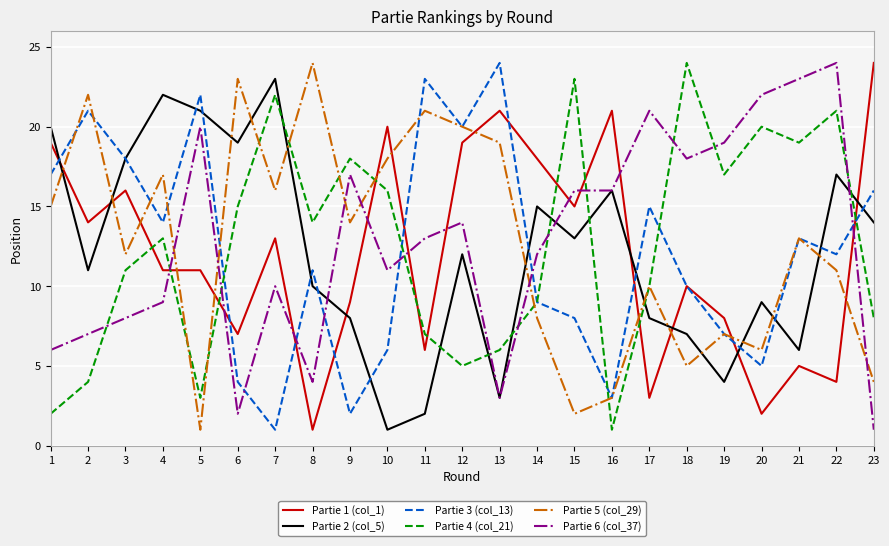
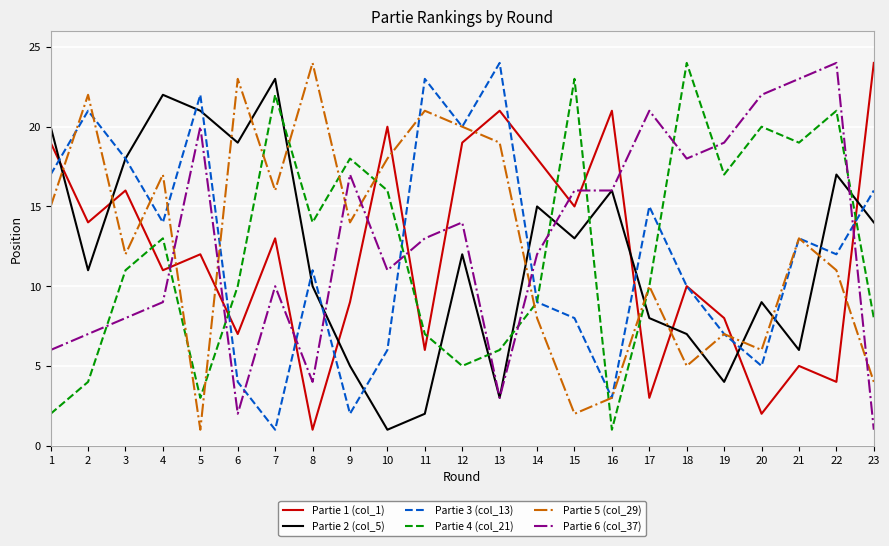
  {
    "Partie 1 (col_1)": {
      "1": 19,
      "2": 14,
      "3": 16,
      "4": 11,
-     "5": 11,
+     "5": 12,
      "6": 7,
      "7": 13,
      "8": 1,
      "9": 9,
      "10": 20,
      "11": 6,
      "12": 19,
      "13": 21,
      "14": 18,
      "15": 15,
      "16": 21,
      "17": 3,
      "19": 8,
      "20": 2,
      "21": 5,
      "22": 4,
      "23": 24
    },
    "Partie 2 (col_5)": {
      "1": 20,
      "2": 11,
      "4": 22,
      "5": 21,
      "6": 19,
      "7": 23,
      "8": 10,
-     "9": 8,
+     "9": 5,
      "10": 1,
      "11": 2,
      "12": 12,
      "14": 15,
      "15": 13,
      "17": 8,
      "18": 7,
      "19": 4,
      "20": 9,
      "21": 6,
      "22": 17,
      "23": 14
    },
    "Partie 3 (col_13)": {
      "1": 17,
      "2": 21,
      "4": 14,
      "5": 22,
      "6": 4,
      "7": 1,
      "8": 11,
      "9": 2,
      "10": 6,
      "11": 23,
      "13": 24,
      "15": 8,
      "17": 15,
      "20": 5,
      "22": 12,
      "23": 16
    },
    "Partie 4 (col_21)": {
      "1": 2,
      "2": 4,
      "3": 11,
      "4": 13,
      "5": 3,
-     "6": 15,
+     "6": 10,
      "7": 22,
      "8": 14,
      "9": 18,
      "10": 16,
      "11": 7,
      "12": 5,
      "13": 6,
      "15": 23,
      "16": 1,
      "18": 24,
      "19": 17,
      "20": 20,
      "21": 19,
      "22": 21,
      "23": 8
    },
    "Partie 5 (col_29)": {
      "1": 15,
      "2": 22,
      "3": 12,
      "4": 17,
      "5": 1,
      "6": 23,
      "7": 16,
      "8": 24,
      "9": 14,
      "10": 18,
      "11": 21,
      "13": 19,
      "14": 8,
      "15": 2,
      "18": 5,
      "20": 6,
      "22": 11,
      "23": 4
    },
    "Partie 6 (col_37)": {
      "1": 6,
      "2": 7,
      "3": 8,
      "4": 9,
      "5": 20,
      "6": 2,
      "7": 10,
      "8": 4,
      "9": 17,
      "10": 11,
      "11": 13,
      "12": 14,
      "14": 12,
      "15": 16,
      "17": 21,
      "18": 18,
      "19": 19,
      "20": 22,
      "21": 23,
      "22": 24,
      "23": 1
    }
  }
